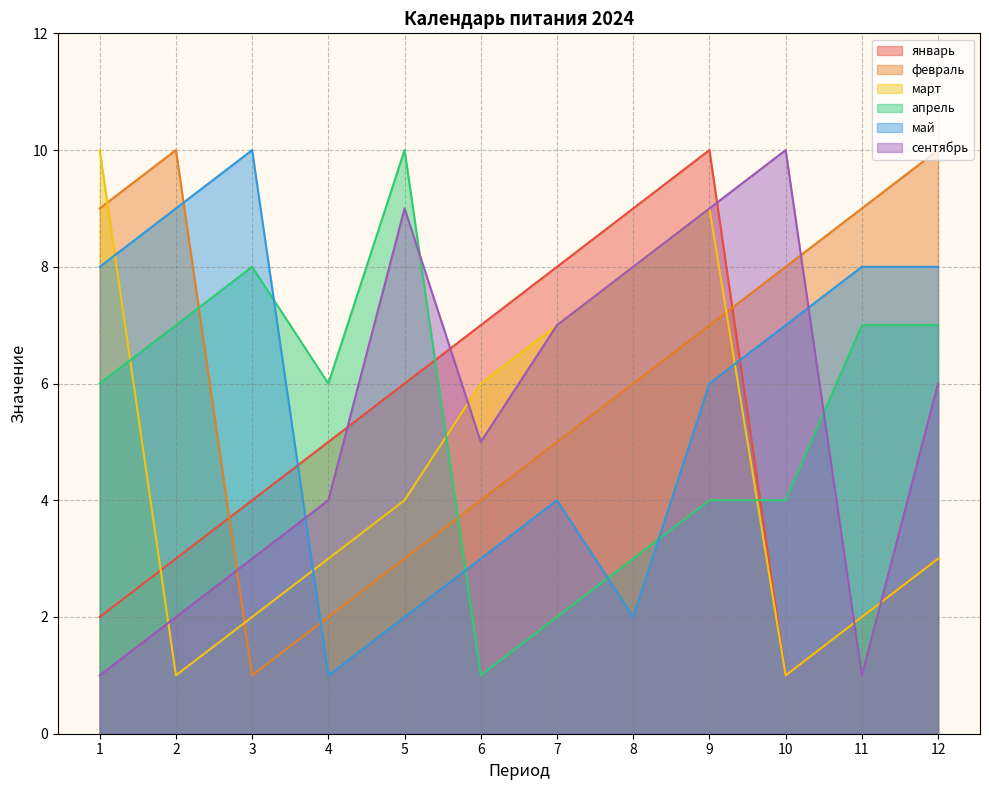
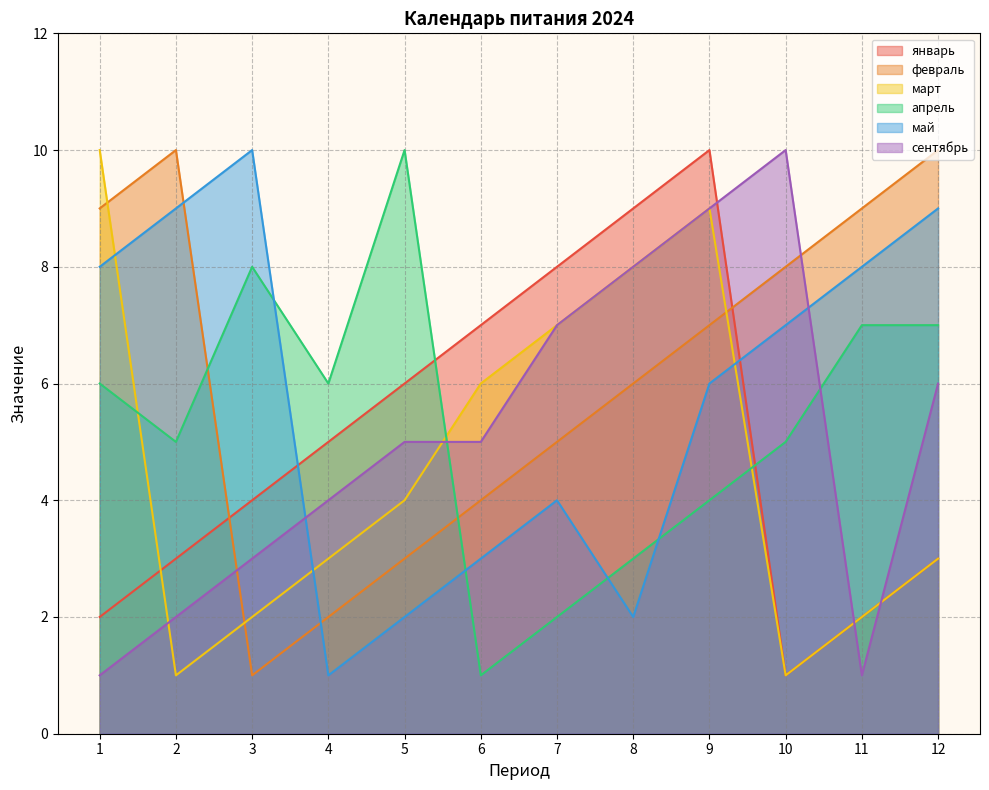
  {
    "апрель": {
      "1": 6,
-     "2": 7,
+     "2": 5,
      "3": 8,
      "4": 6,
      "5": 10,
      "6": 1,
      "7": 2,
      "8": 3,
      "9": 4,
-     "10": 4,
+     "10": 5,
      "11": 7,
      "12": 7
    },
    "май": {
      "1": 8,
      "2": 9,
      "3": 10,
      "4": 1,
      "5": 2,
      "6": 3,
      "7": 4,
      "8": 2,
      "9": 6,
      "10": 7,
      "11": 8,
-     "12": 8
+     "12": 9
    },
    "сентябрь": {
      "1": 1,
      "2": 2,
      "3": 3,
      "4": 4,
-     "5": 9,
+     "5": 5,
      "6": 5,
      "10": 10,
      "11": 1,
      "12": 6
    }
  }
